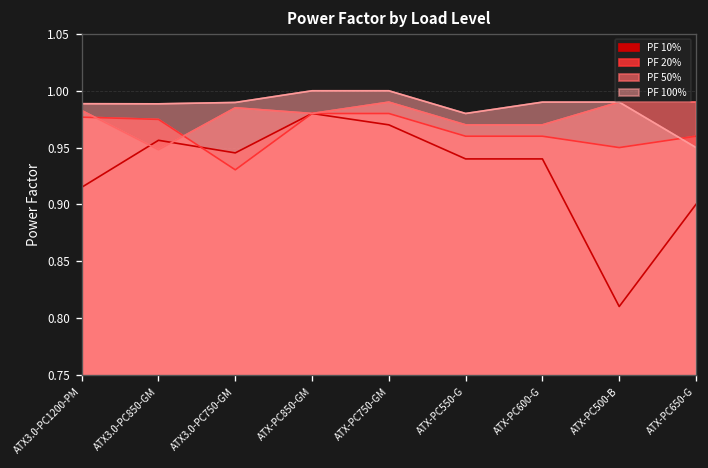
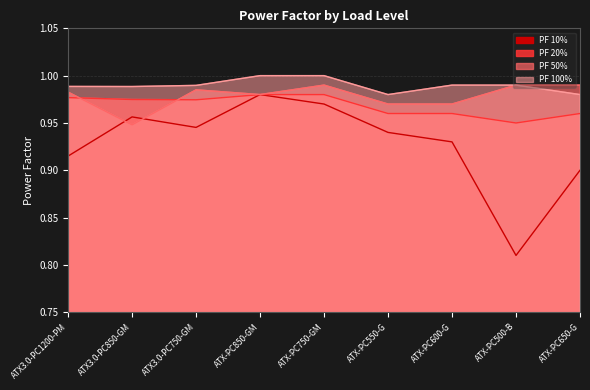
  {
    "PF 10%": {
      "ATX3.0-PC1200-PM": 0.92,
      "ATX3.0-PC850-GM": 0.96,
      "ATX3.0-PC750-GM": 0.95,
      "ATX-PC750-GM": 0.97,
      "ATX-PC550-G": 0.94,
-     "ATX-PC600-G": 0.94,
+     "ATX-PC600-G": 0.93,
      "ATX-PC500-B": 0.81,
      "ATX-PC650-G": 0.90
    },
    "PF 20%": {
      "ATX3.0-PC1200-PM": 0.98,
      "ATX3.0-PC850-GM": 0.97,
-     "ATX3.0-PC750-GM": 0.93,
+     "ATX3.0-PC750-GM": 0.97,
      "ATX-PC750-GM": 0.98,
      "ATX-PC550-G": 0.96,
      "ATX-PC600-G": 0.96,
      "ATX-PC500-B": 0.95,
      "ATX-PC650-G": 0.96
    },
    "PF 50%": {
      "ATX3.0-PC1200-PM": 0.98,
      "ATX3.0-PC850-GM": 0.95,
      "ATX3.0-PC750-GM": 0.99,
      "ATX-PC750-GM": 0.99,
      "ATX-PC550-G": 0.97,
      "ATX-PC600-G": 0.97,
      "ATX-PC650-G": 0.99
    },
    "PF 100%": {
      "ATX3.0-PC1200-PM": 0.99,
      "ATX3.0-PC850-GM": 0.99,
      "ATX3.0-PC750-GM": 0.99,
      "ATX-PC850-GM": 1.00,
      "ATX-PC750-GM": 1.00,
      "ATX-PC550-G": 0.98,
      "ATX-PC600-G": 0.99,
-     "ATX-PC650-G": 0.95
+     "ATX-PC650-G": 0.98
    }
  }
